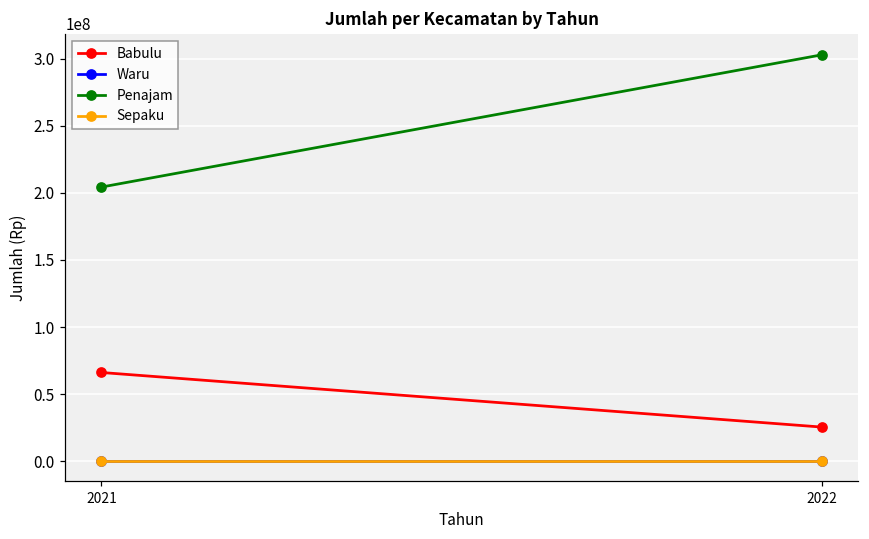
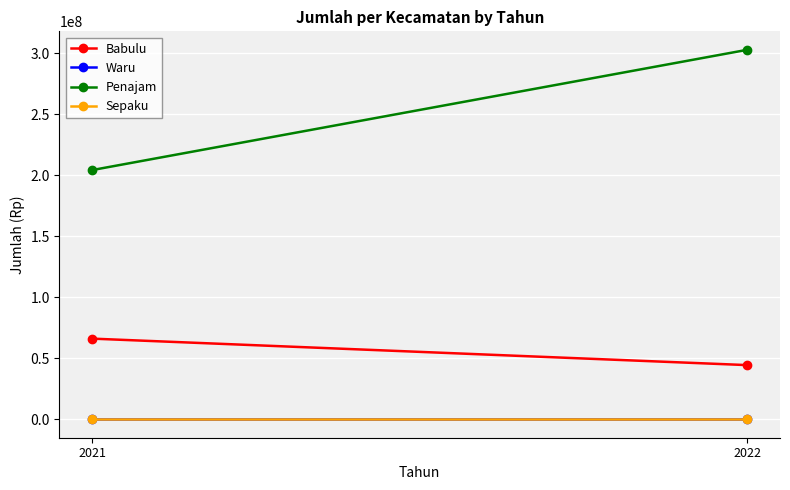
  {
    "Babulu": {
      "2021": 66000000,
-     "2022": 25000000
+     "2022": 44000000
    },
    "Sepaku": {
      "2021": 0,
      "2022": 0
    },
    "Penajam": {
      "2021": 204000000,
      "2022": 303000000
    }
  }
